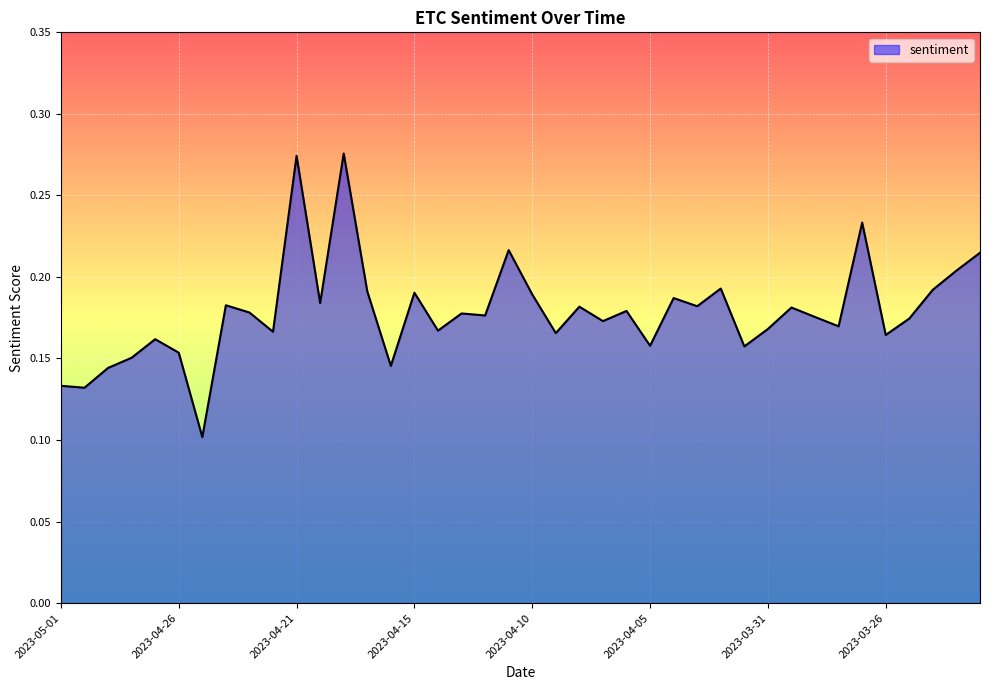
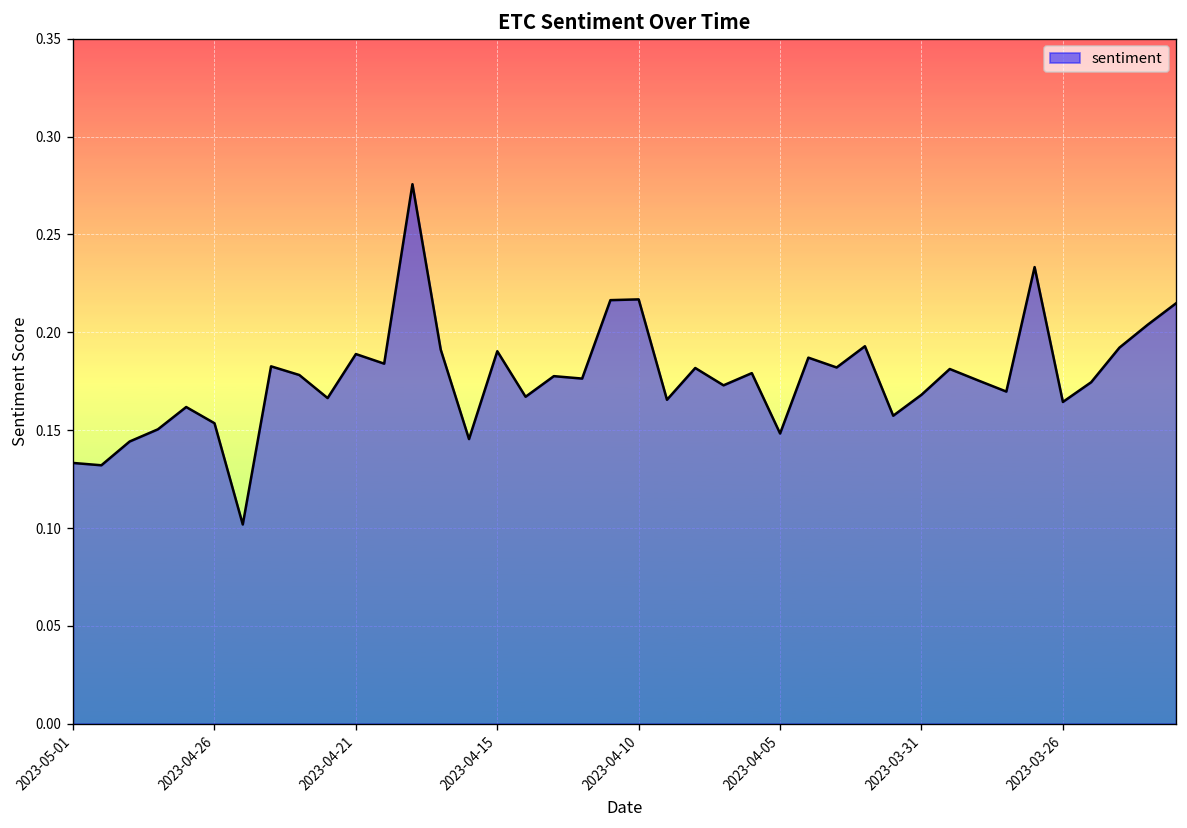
  {
    "2023-05-01": 0.133,
    "2023-04-26": 0.154,
-   "2023-04-21": 0.274,
+   "2023-04-21": 0.189,
    "2023-04-15": 0.190,
-   "2023-04-10": 0.189,
-   "2023-04-05": 0.158,
+   "2023-04-10": 0.217,
+   "2023-04-05": 0.148,
    "2023-03-31": 0.168,
    "2023-03-26": 0.164
  }
